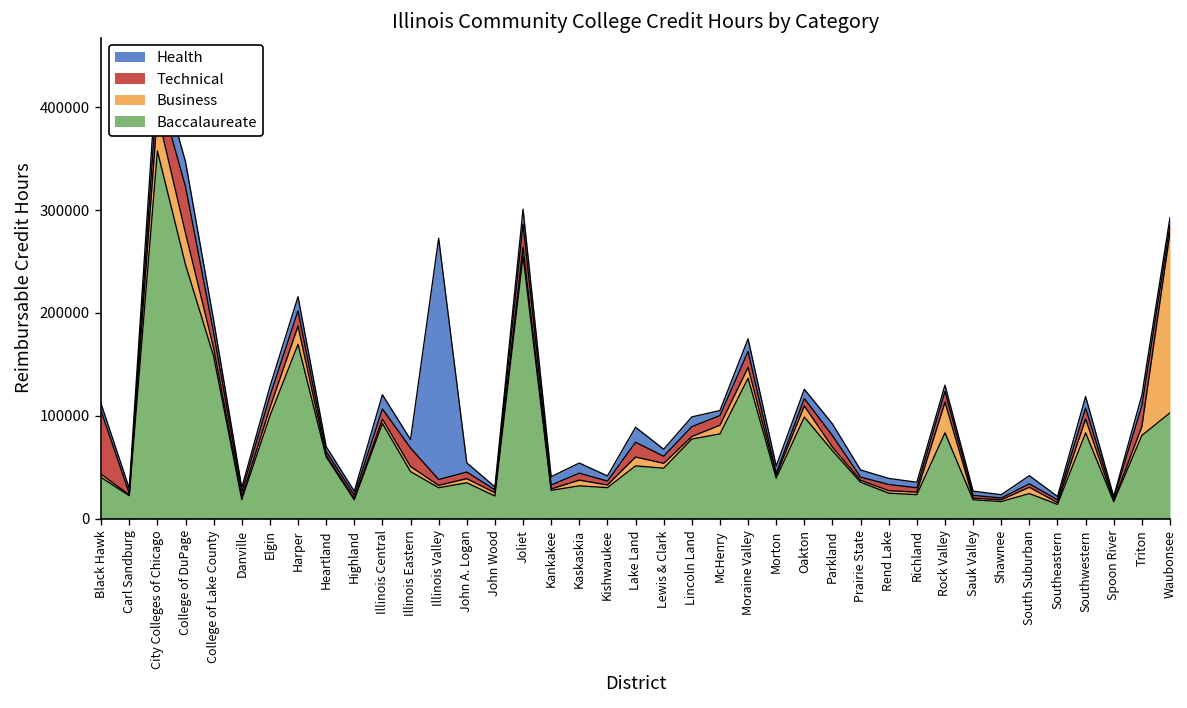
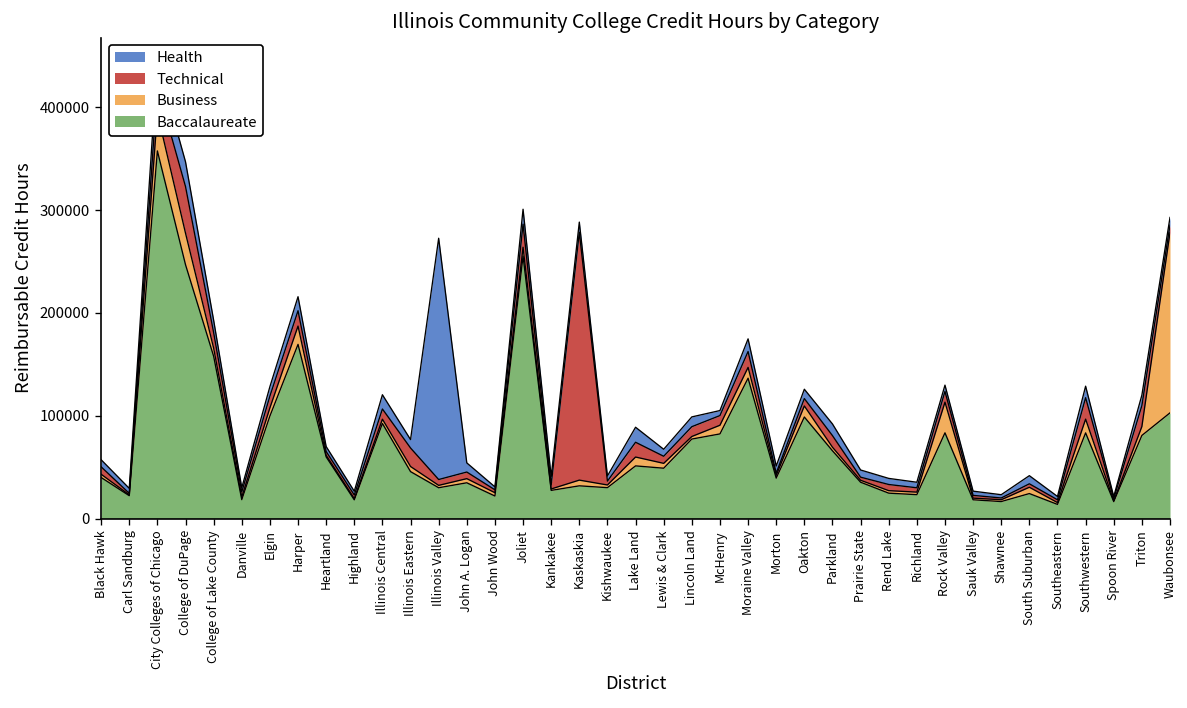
  {
    "Baccalaureate": {
      "Black Hawk": 40000,
      "City Colleges of Chicago": 360000,
      "College of DuPage": 250000,
      "College of Lake County": 160000,
      "Elgin": 100000,
      "Harper": 170000,
      "Illinois Central": 90000,
      "Illinois Eastern": 50000,
      "John A. Logan": 30000,
      "John Wood": 20000,
      "Joliet": 260000,
      "Kaskaskia": 30000,
      "Lake Land": 50000,
      "Lewis & Clark": 50000,
      "McHenry": 80000,
      "Moraine Valley": 140000,
      "Oakton": 100000,
      "Parkland": 70000,
      "Rock Valley": 80000,
      "South Suburban": 20000,
      "Southwestern": 80000,
      "Triton": 80000,
      "Waubonsee": 100000
    },
    "Business": {
      "Black Hawk": 0,
      "College of DuPage": 30000,
      "College of Lake County": 10000,
      "Elgin": 10000,
      "Harper": 20000,
      "Illinois Central": 0,
      "Illinois Eastern": 0,
      "John A. Logan": 0,
      "Joliet": 10000,
      "Kaskaskia": 10000,
      "Lake Land": 10000,
      "Lewis & Clark": 0,
      "McHenry": 10000,
      "Moraine Valley": 10000,
      "Oakton": 10000,
      "Parkland": 0,
      "Rock Valley": 30000,
      "South Suburban": 10000,
      "Southwestern": 10000,
      "Triton": 10000,
      "Waubonsee": 180000
    },
    "Technical": {
-     "Black Hawk": 60000,
+     "Black Hawk": 10000,
      "College of DuPage": 50000,
      "College of Lake County": 20000,
      "Danville": 0,
      "Elgin": 10000,
      "Harper": 10000,
      "Heartland": 0,
      "Highland": 0,
      "Illinois Central": 10000,
      "Illinois Eastern": 20000,
      "Illinois Valley": 10000,
      "John A. Logan": 10000,
      "Joliet": 20000,
      "Kankakee": 0,
-     "Kaskaskia": 10000,
+     "Kaskaskia": 240000,
      "Kishwaukee": 0,
      "Lake Land": 10000,
      "Lewis & Clark": 10000,
      "Lincoln Land": 10000,
      "McHenry": 10000,
      "Moraine Valley": 20000,
      "Oakton": 10000,
      "Parkland": 10000,
      "Prairie State": 0,
      "Rend Lake": 10000,
      "Richland": 0,
      "Rock Valley": 10000,
      "South Suburban": 0,
-     "Southwestern": 10000,
+     "Southwestern": 20000,
      "Triton": 20000,
      "Waubonsee": 10000
    },
    "Health": {
      "Black Hawk": 10000,
      "Carl Sandburg": 0,
      "College of DuPage": 20000,
      "College of Lake County": 10000,
      "Danville": 0,
      "Elgin": 10000,
      "Harper": 10000,
      "Heartland": 0,
      "Highland": 0,
      "Illinois Central": 10000,
      "Illinois Eastern": 10000,
      "Illinois Valley": 230000,
      "John A. Logan": 10000,
      "Joliet": 10000,
      "Kankakee": 10000,
      "Kaskaskia": 10000,
      "Kishwaukee": 10000,
      "Lake Land": 10000,
      "Lewis & Clark": 10000,
      "Lincoln Land": 10000,
      "McHenry": 0,
      "Moraine Valley": 10000,
      "Morton": 10000,
      "Oakton": 10000,
      "Parkland": 10000,
      "Prairie State": 10000,
      "Rend Lake": 10000,
      "Richland": 10000,
      "Rock Valley": 10000,
      "Sauk Valley": 0,
      "Shawnee": 0,
      "South Suburban": 10000,
      "Southeastern": 0,
      "Southwestern": 10000,
      "Triton": 10000,
      "Waubonsee": 10000
    }
  }
